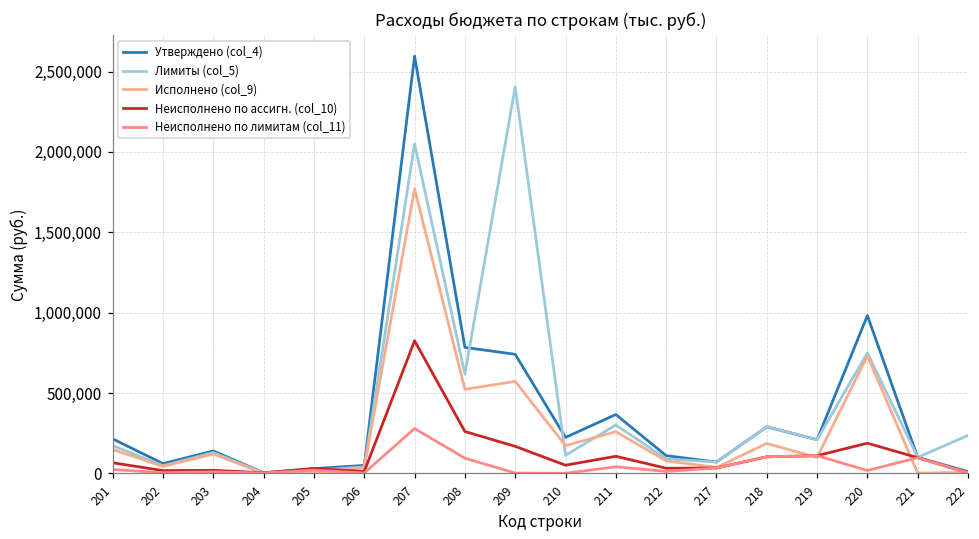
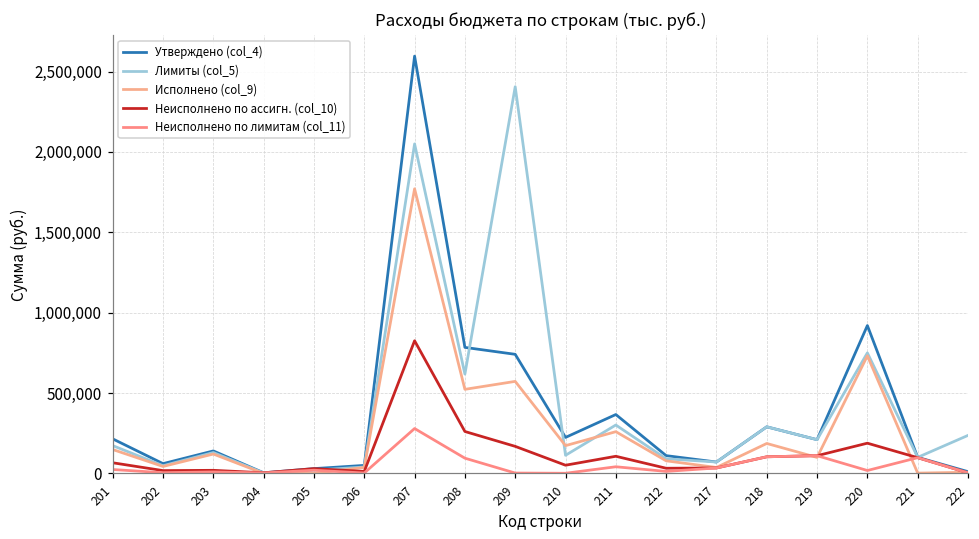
  {
    "Утверждено (col_4)": {
      "201": "220,000",
      "207": "2,600,000",
      "208": "780,000",
      "209": "740,000",
      "210": "220,000",
      "211": "370,000",
      "212": "110,000",
-     "220": "980,000"
+     "220": "920,000"
    },
    "Лимиты (col_5)": {
      "201": "170,000",
      "207": "2,050,000",
      "208": "620,000",
      "209": "2,410,000",
      "210": "110,000",
      "211": "300,000",
      "220": "750,000",
      "222": "240,000"
    },
    "Неисполнено по ассигн. (col_10)": {
      "201": "70,000",
      "207": "830,000",
      "208": "260,000",
      "209": "170,000",
      "210": "50,000",
      "211": "110,000",
      "212": "30,000",
      "220": "190,000"
    }
  }
